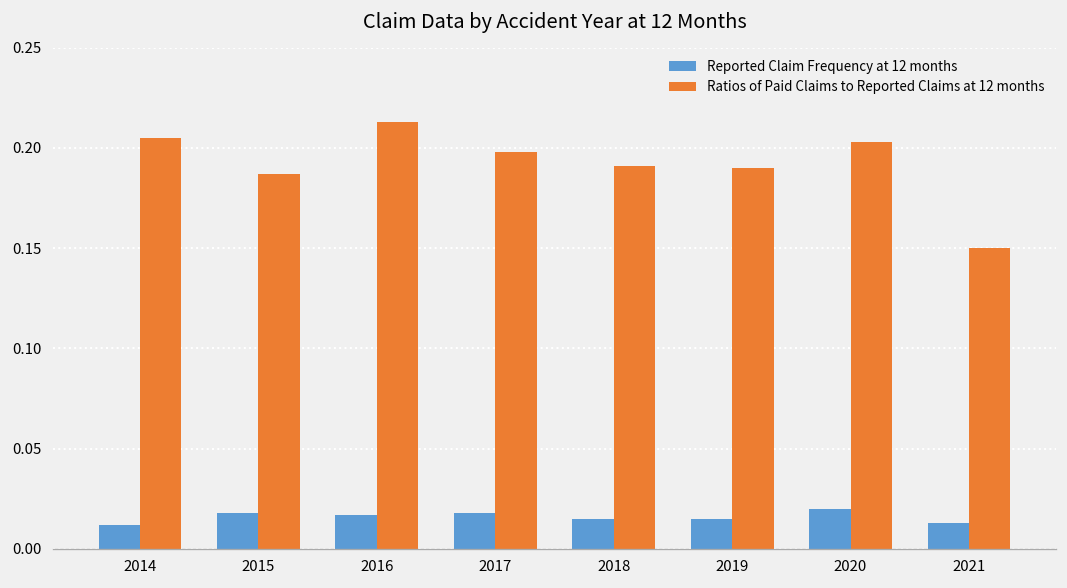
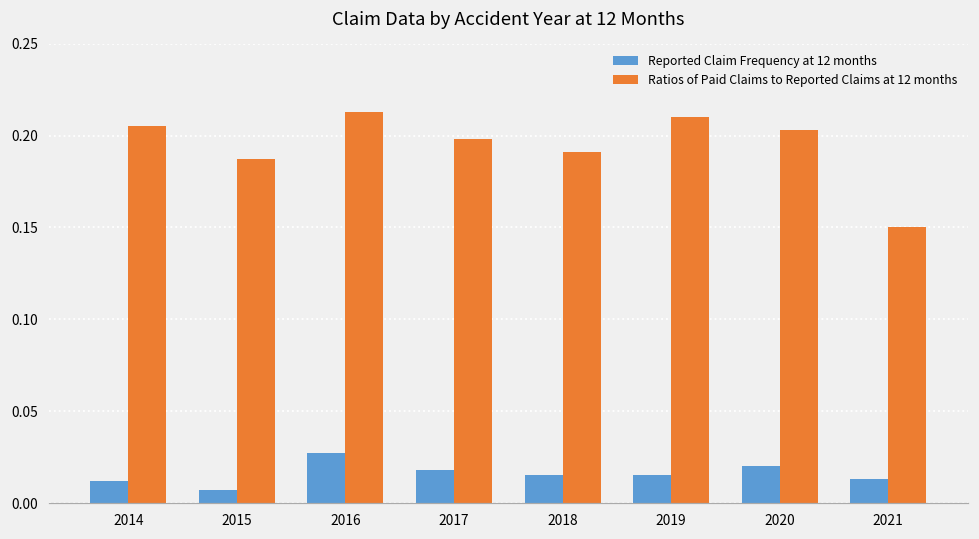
  {
    "Reported Claim Frequency at 12 months": {
      "2014": 0.012,
-     "2015": 0.018,
-     "2016": 0.017,
+     "2015": 0.007,
+     "2016": 0.027,
      "2017": 0.018,
      "2018": 0.015,
      "2019": 0.015,
      "2020": 0.020,
      "2021": 0.013
    },
    "Ratios of Paid Claims to Reported Claims at 12 months": {
      "2014": 0.205,
      "2015": 0.187,
      "2016": 0.213,
      "2017": 0.198,
      "2018": 0.19,
-     "2019": 0.19,
+     "2019": 0.21,
      "2020": 0.203,
      "2021": 0.15
    }
  }
